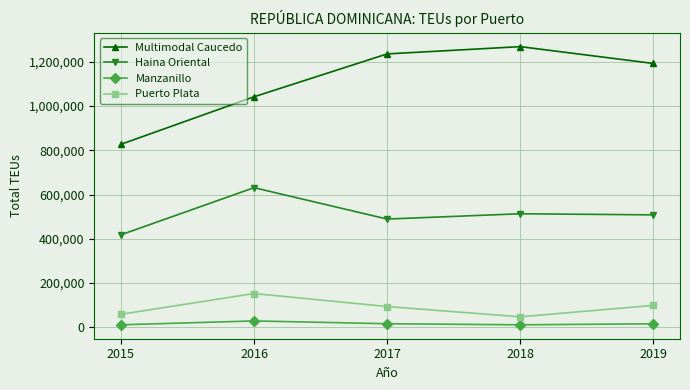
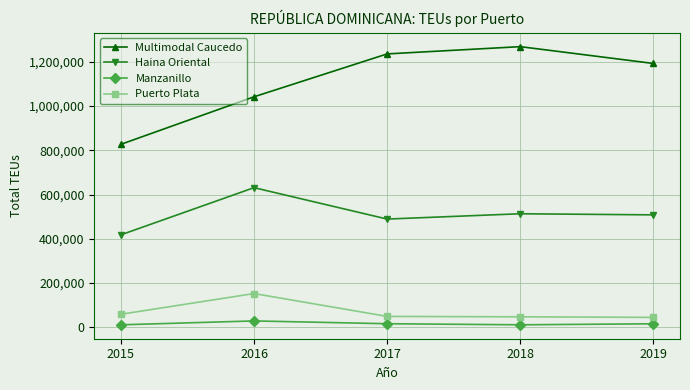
  {
    "Puerto Plata": {
      "2015": "60,000",
      "2016": "150,000",
-     "2017": "90,000",
+     "2017": "50,000",
      "2018": "50,000",
-     "2019": "100,000"
+     "2019": "40,000"
    }
  }
